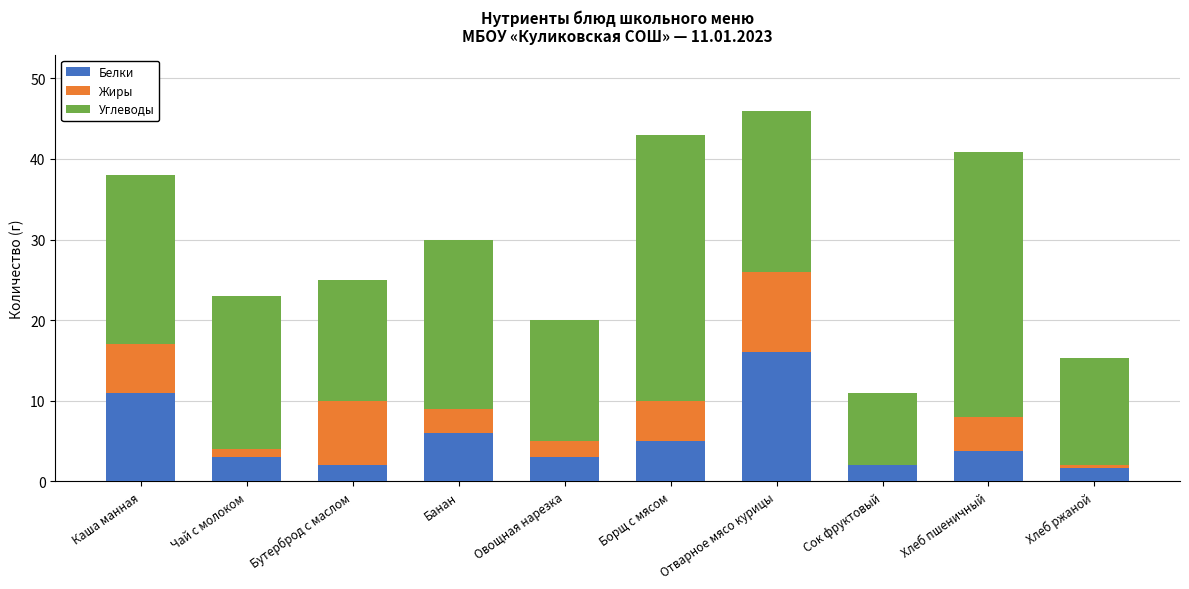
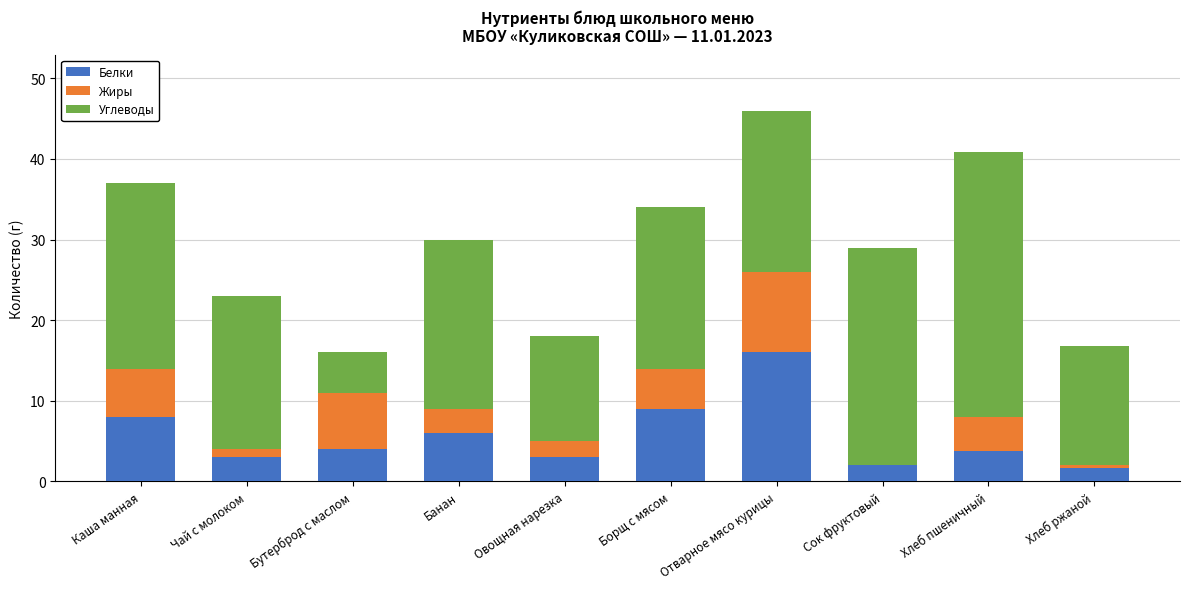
  {
    "Белки": {
-     "Каша манная": 11,
+     "Каша манная": 8,
      "Чай с молоком": 3,
-     "Бутерброд с маслом": 2,
+     "Бутерброд с маслом": 4,
      "Банан": 6,
      "Овощная нарезка": 3,
-     "Борщ с мясом": 5,
+     "Борщ с мясом": 9,
      "Отварное мясо курицы": 16,
      "Сок фруктовый": 2,
      "Хлеб пшеничный": 4,
      "Хлеб ржаной": 2
    },
    "Жиры": {
      "Каша манная": 6,
      "Чай с молоком": 1,
-     "Бутерброд с маслом": 8,
+     "Бутерброд с маслом": 7,
      "Банан": 3,
      "Овощная нарезка": 2,
      "Борщ с мясом": 5,
      "Отварное мясо курицы": 10,
      "Сок фруктовый": 0,
      "Хлеб пшеничный": 4,
      "Хлеб ржаной": 0
    },
    "Углеводы": {
-     "Каша манная": 21,
+     "Каша манная": 23,
      "Чай с молоком": 19,
-     "Бутерброд с маслом": 15,
+     "Бутерброд с маслом": 5,
      "Банан": 21,
-     "Овощная нарезка": 15,
-     "Борщ с мясом": 33,
+     "Овощная нарезка": 13,
+     "Борщ с мясом": 20,
      "Отварное мясо курицы": 20,
-     "Сок фруктовый": 9,
+     "Сок фруктовый": 27,
      "Хлеб пшеничный": 33,
-     "Хлеб ржаной": 13
+     "Хлеб ржаной": 15
    }
  }
